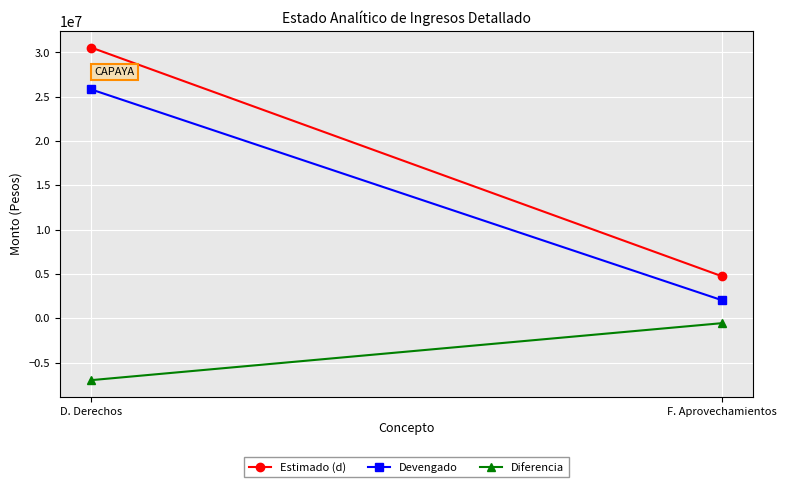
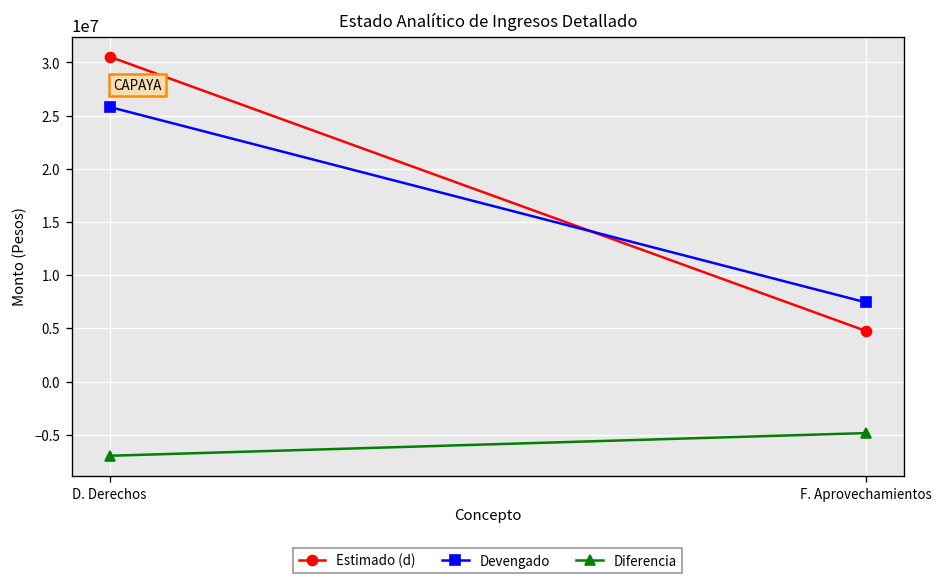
  {
    "Estimado (d)": {
      "D. Derechos": 31000000,
      "F. Aprovechamientos": 5000000
    },
    "Devengado": {
      "D. Derechos": 26000000,
-     "F. Aprovechamientos": 2000000
+     "F. Aprovechamientos": 7000000
    },
    "Diferencia": {
      "D. Derechos": -7000000,
-     "F. Aprovechamientos": -1000000
+     "F. Aprovechamientos": -5000000
    }
  }
